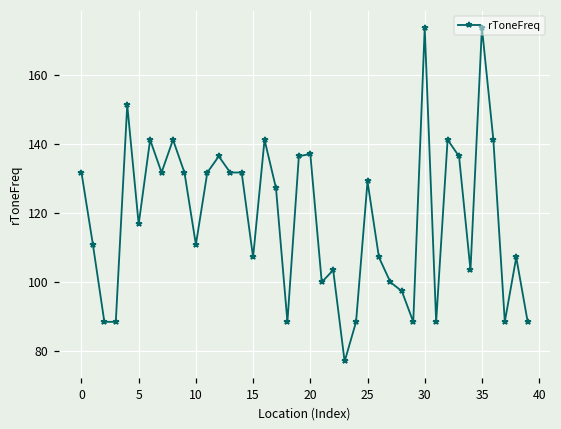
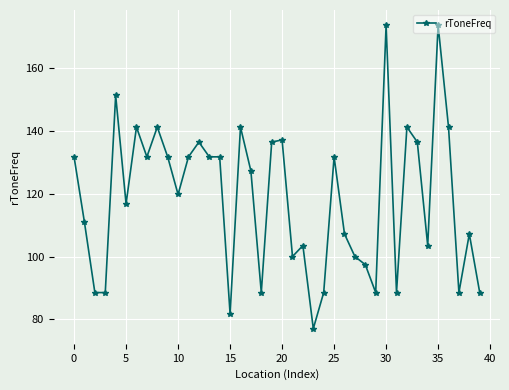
  {
    "0": 132,
    "5": 117,
-   "10": 111,
-   "15": 107,
+   "10": 120,
+   "15": 82,
    "20": 137,
-   "25": 129,
+   "25": 132,
    "30": 174
  }
